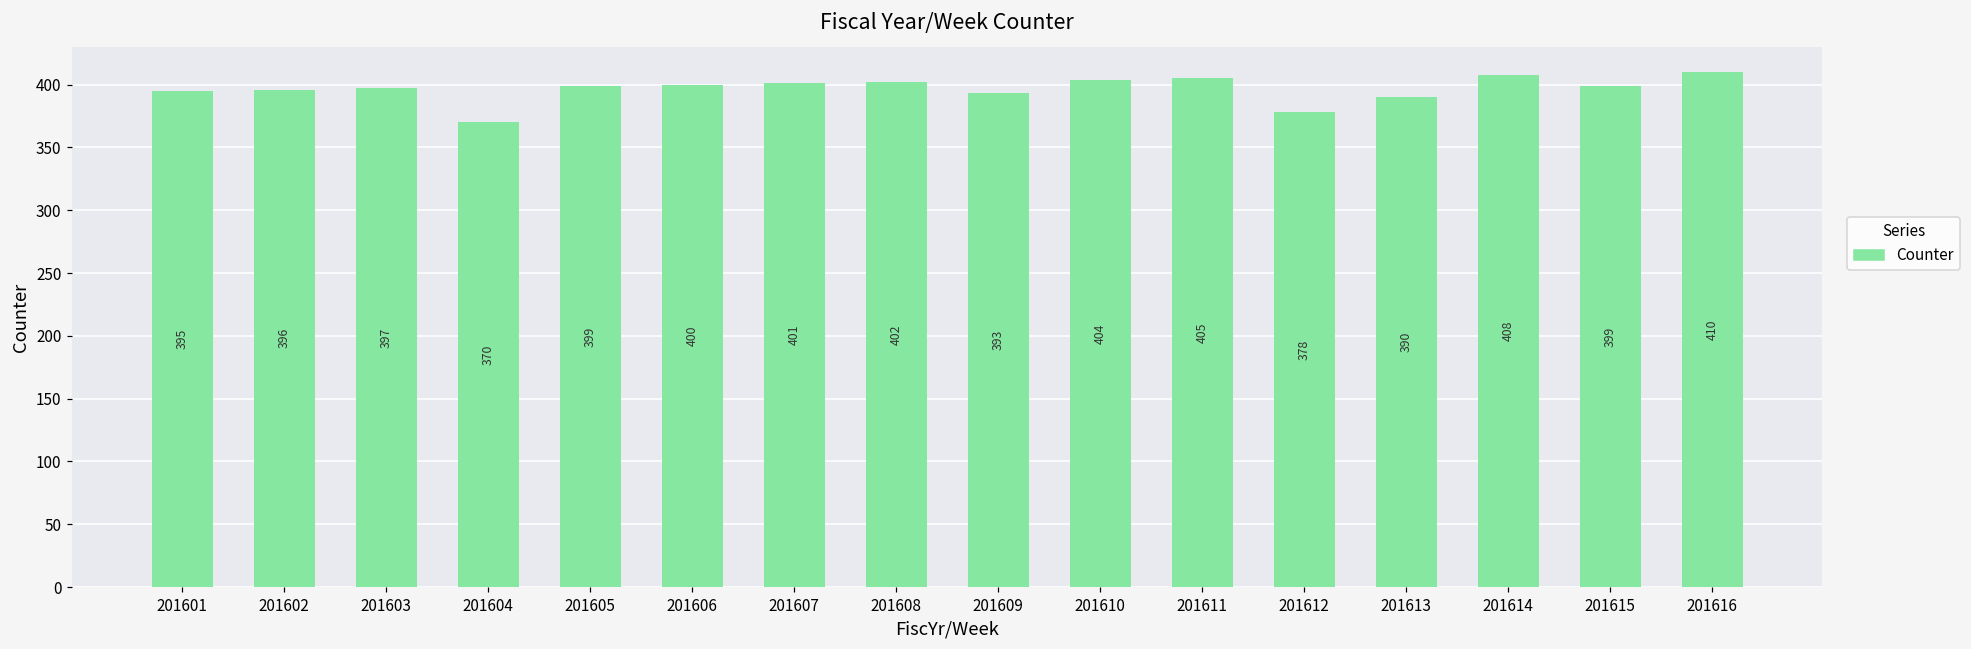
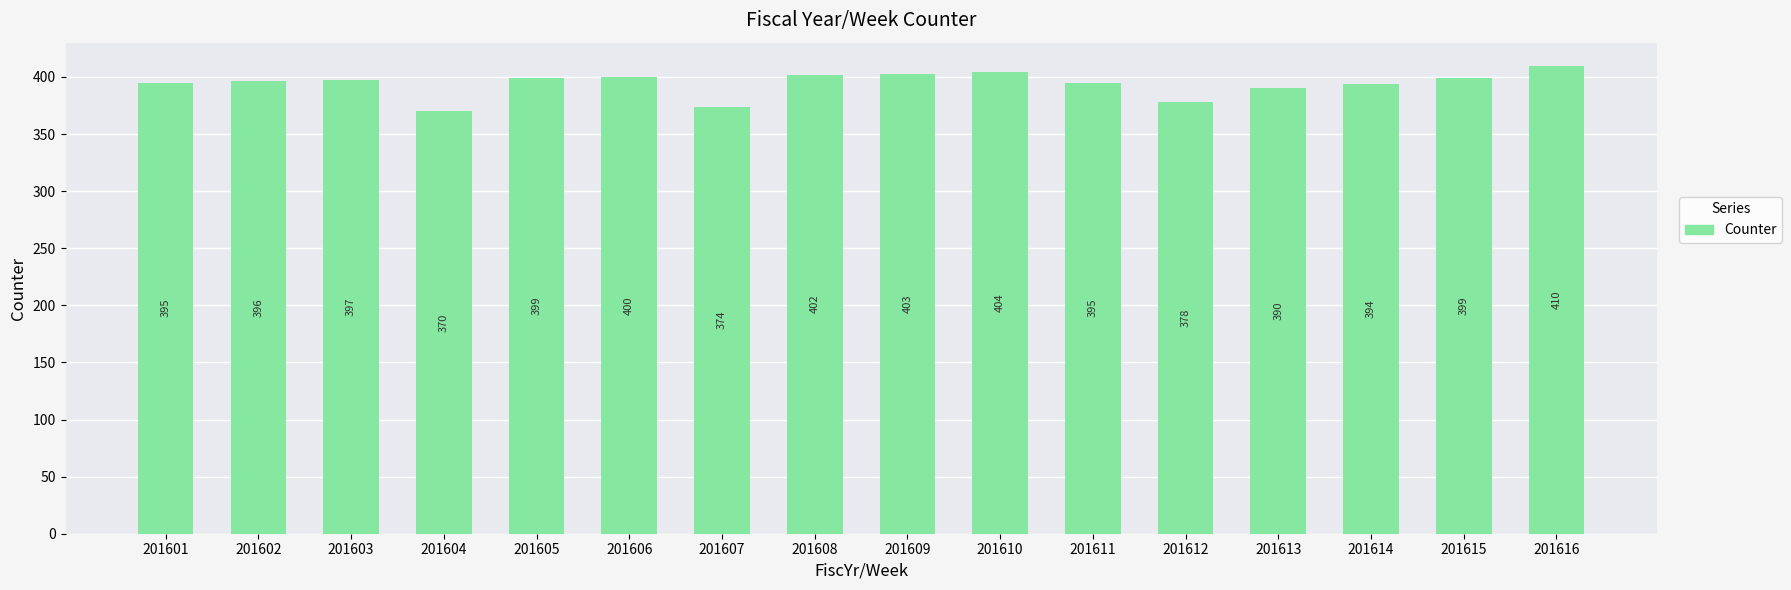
  {
    "201601": 395,
    "201602": 396,
    "201603": 397,
    "201604": 370,
    "201605": 399,
    "201606": 400,
-   "201607": 401,
+   "201607": 374,
    "201608": 402,
-   "201609": 393,
+   "201609": 403,
    "201610": 404,
-   "201611": 405,
+   "201611": 395,
    "201612": 378,
    "201613": 390,
-   "201614": 408,
+   "201614": 394,
    "201615": 399,
    "201616": 410
  }
